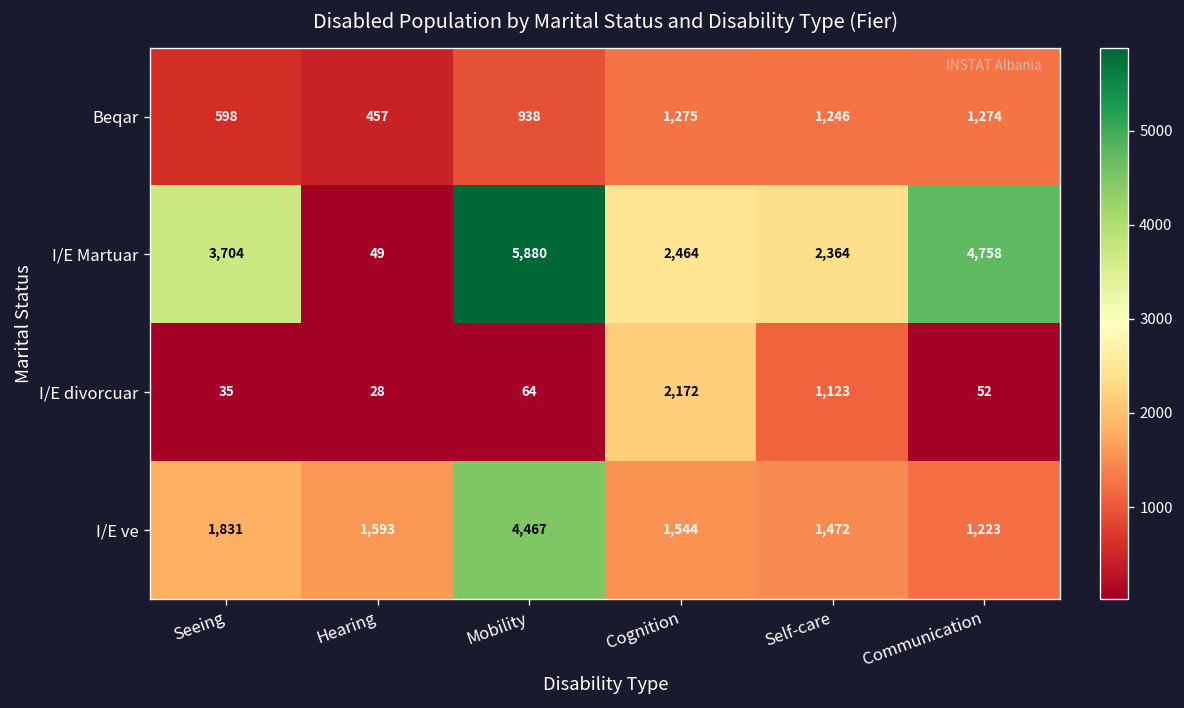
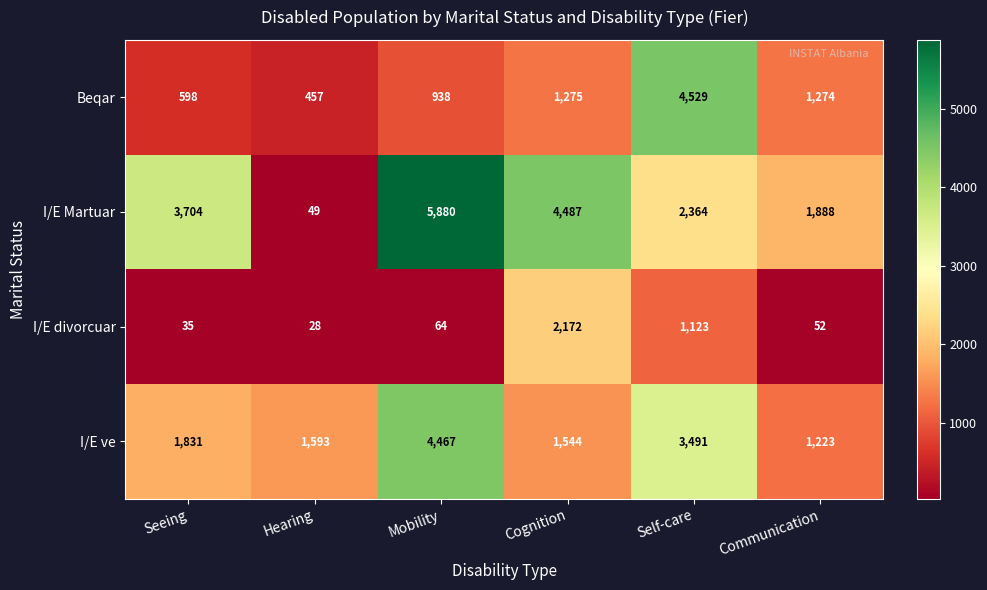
  {
    "Beqar": {
      "Seeing": "598",
      "Hearing": "457",
      "Mobility": "938",
      "Cognition": "1,275",
-     "Self-care": "1,246"
+     "Self-care": "4,529"
    },
    "I/E Martuar": {
      "Seeing": "3,704",
      "Hearing": "49",
      "Mobility": "5,880",
-     "Cognition": "2,464",
+     "Cognition": "4,487",
      "Self-care": "2,364",
-     "Communication": "4,758"
+     "Communication": "1,888"
    },
    "I/E divorcuar": {
      "Seeing": "35",
      "Hearing": "28",
      "Mobility": "64",
      "Cognition": "2,172",
      "Self-care": "1,123",
      "Communication": "52"
    },
    "I/E ve": {
      "Seeing": "1,831",
      "Hearing": "1,593",
      "Mobility": "4,467",
      "Cognition": "1,544",
-     "Self-care": "1,472",
+     "Self-care": "3,491",
      "Communication": "1,223"
    }
  }
